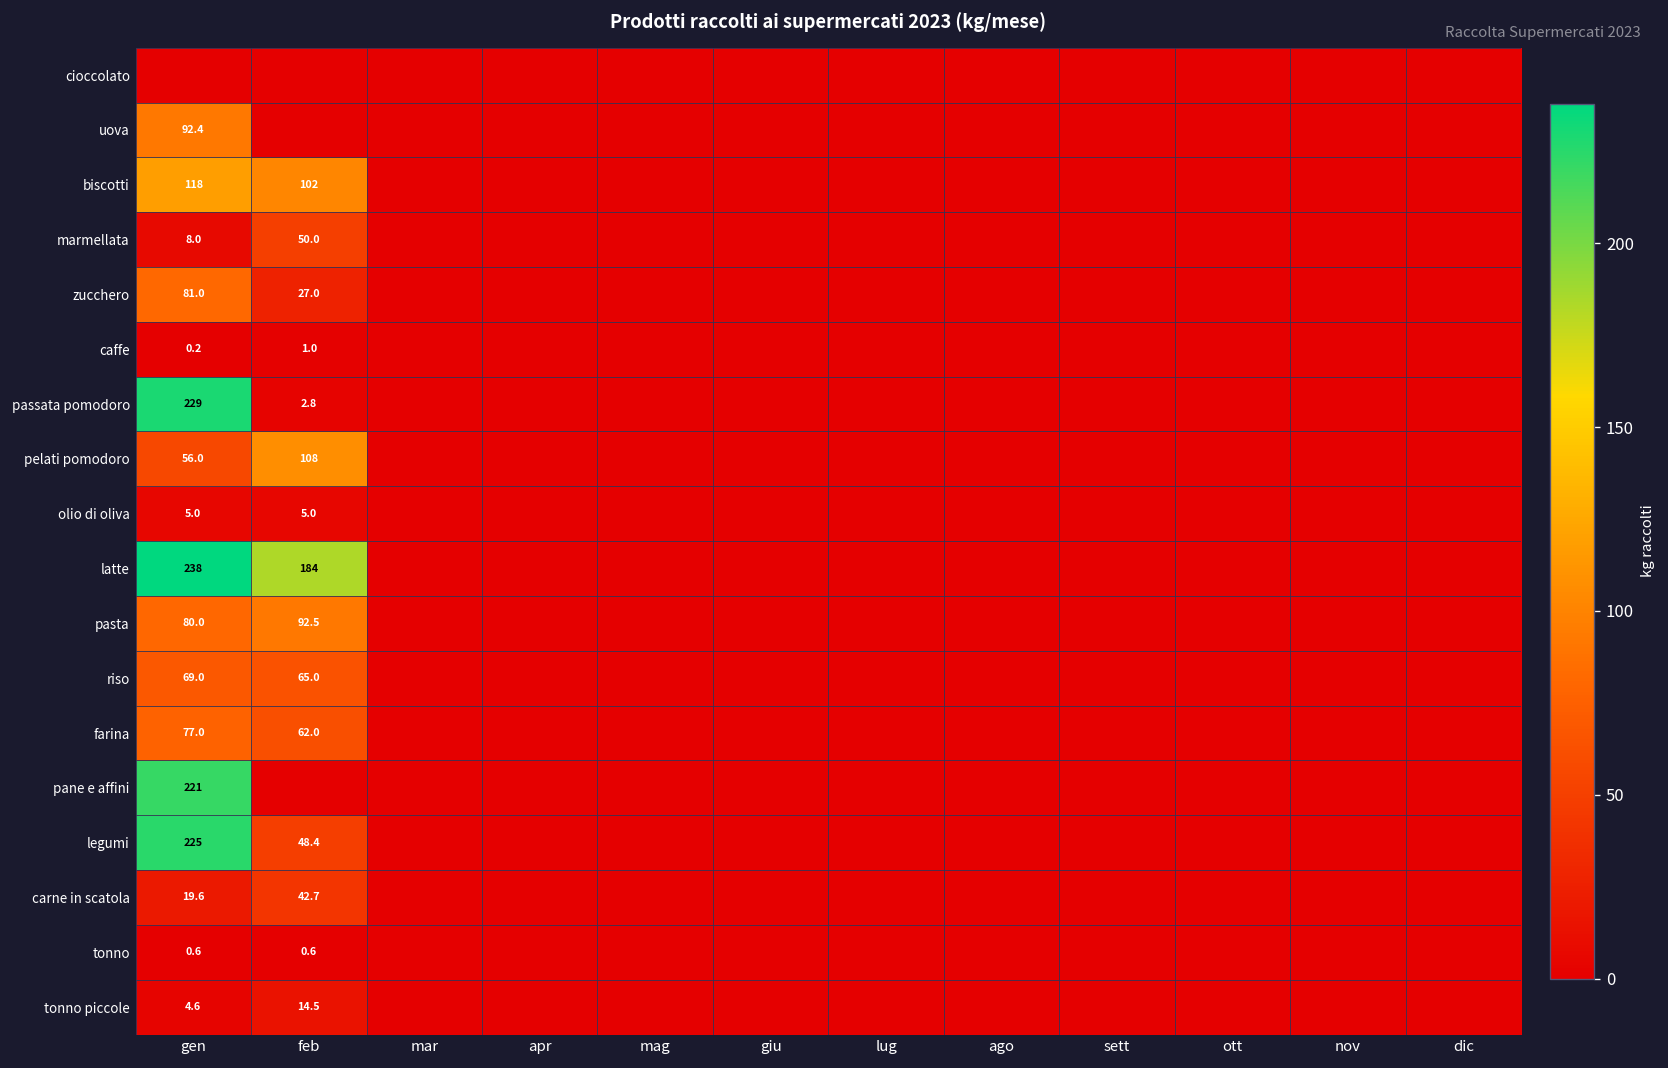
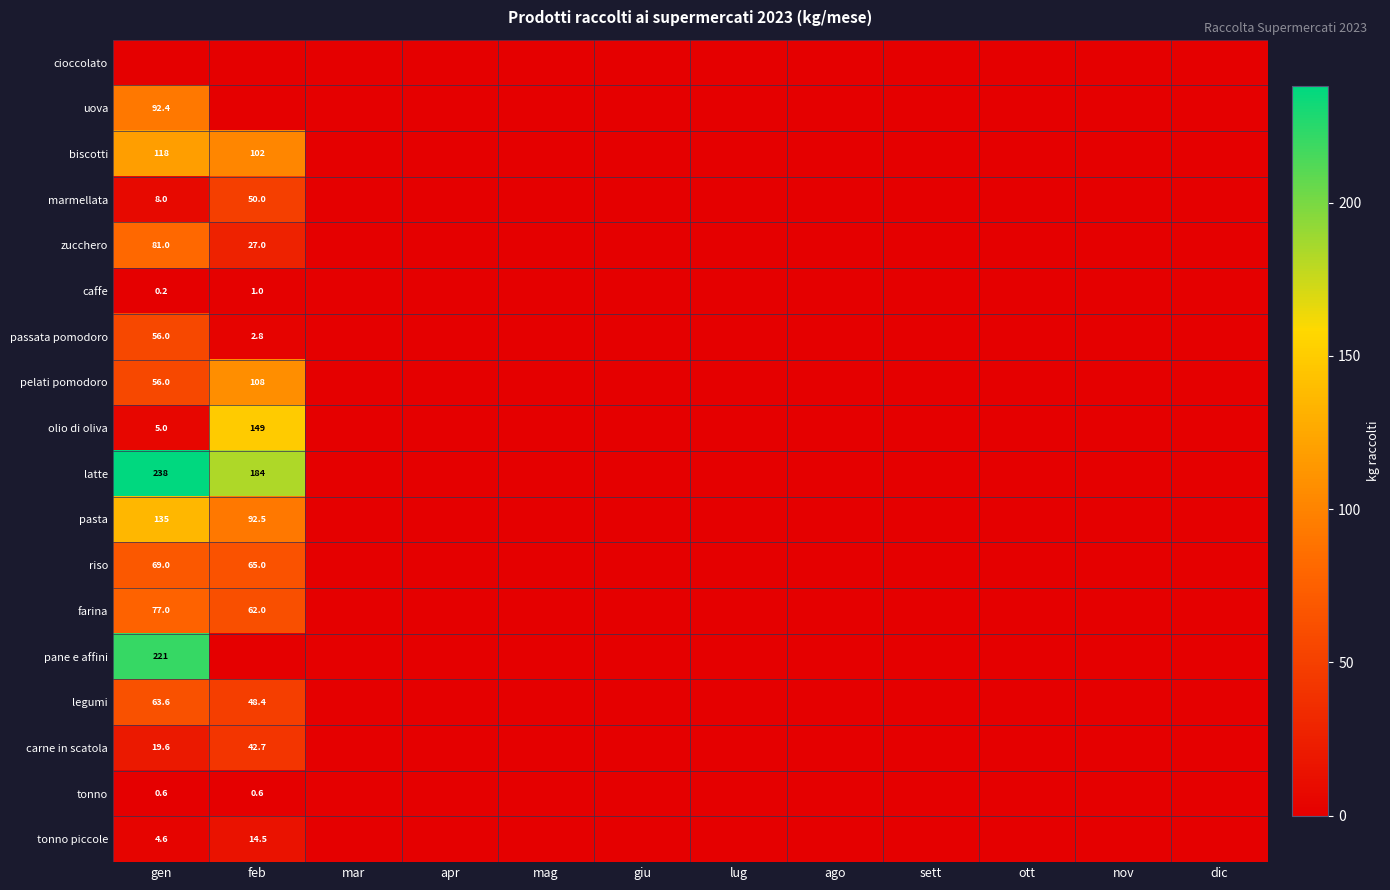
  {
    "uova": {
      "gen": 92.4
    },
    "biscotti": {
      "gen": 118,
      "feb": 102
    },
    "marmellata": {
      "gen": 8.0,
      "feb": 50.0
    },
    "zucchero": {
      "gen": 81.0,
      "feb": 27.0
    },
    "caffe": {
      "gen": 0.2,
      "feb": 1.0
    },
    "passata pomodoro": {
-     "gen": 229,
+     "gen": 56.0,
      "feb": 2.8
    },
    "pelati pomodoro": {
      "gen": 56.0,
      "feb": 108
    },
    "olio di oliva": {
      "gen": 5.0,
-     "feb": 5.0
+     "feb": 149
    },
    "latte": {
      "gen": 238,
      "feb": 184
    },
    "pasta": {
-     "gen": 80.0,
+     "gen": 135,
      "feb": 92.5
    },
    "riso": {
      "gen": 69.0,
      "feb": 65.0
    },
    "farina": {
      "gen": 77.0,
      "feb": 62.0
    },
    "pane e affini": {
      "gen": 221
    },
    "legumi": {
-     "gen": 225,
+     "gen": 63.6,
      "feb": 48.4
    },
    "carne in scatola": {
      "gen": 19.6,
      "feb": 42.7
    },
    "tonno": {
      "gen": 0.6,
      "feb": 0.6
    },
    "tonno piccole": {
      "gen": 4.6,
      "feb": 14.5
    }
  }
